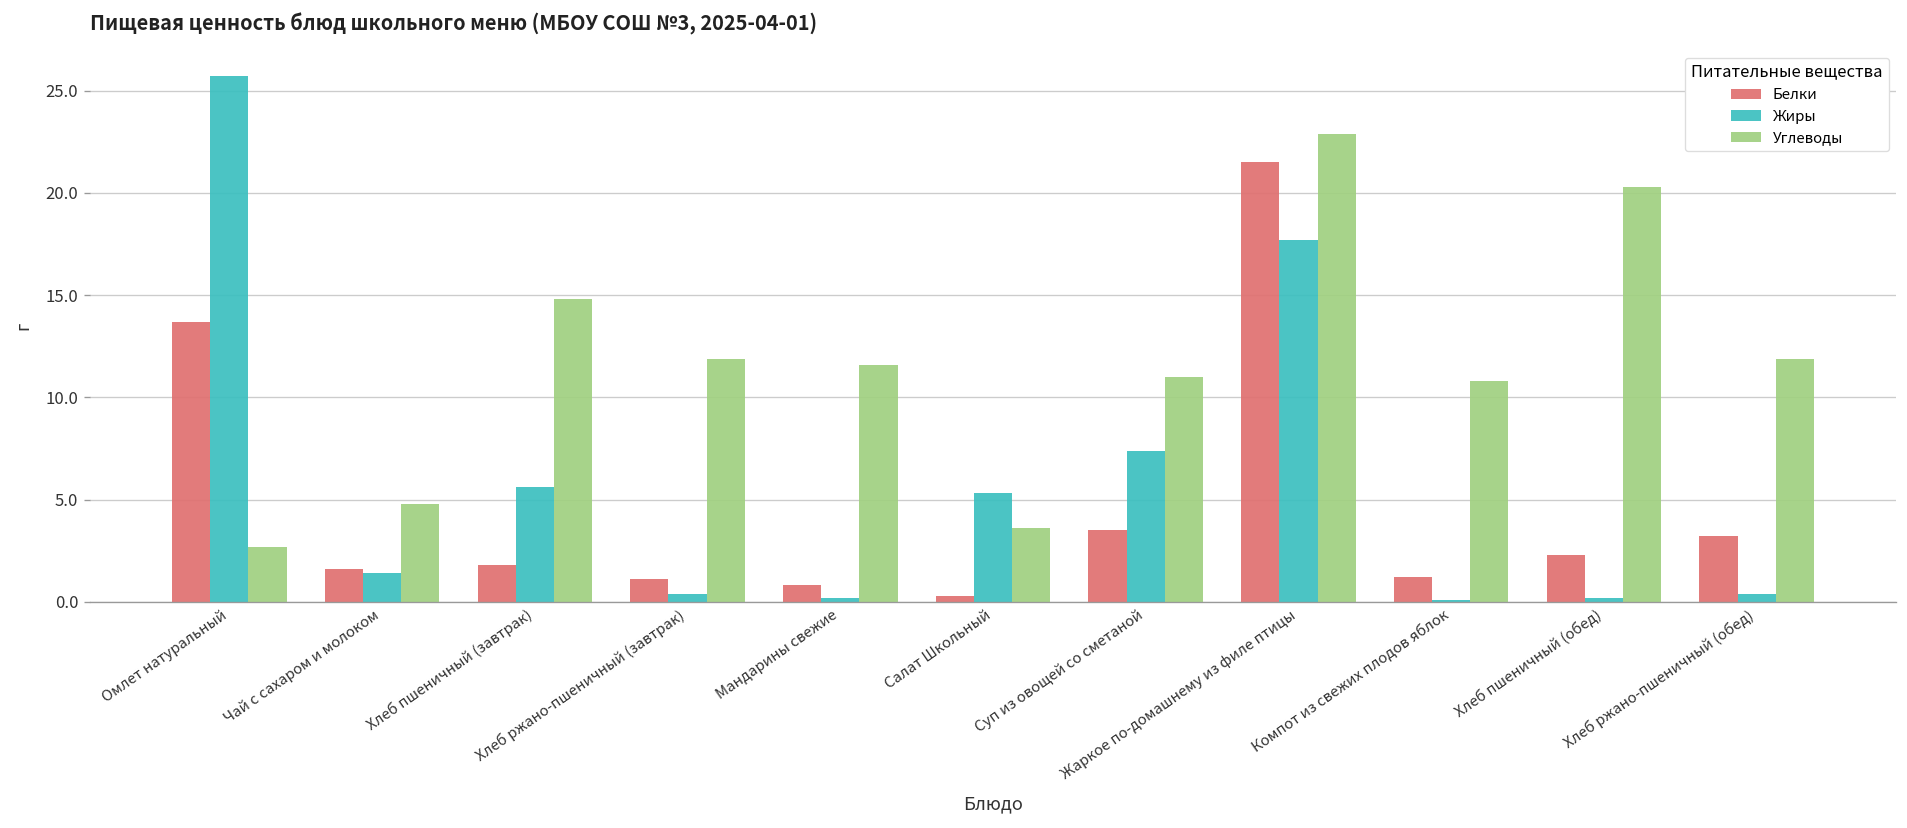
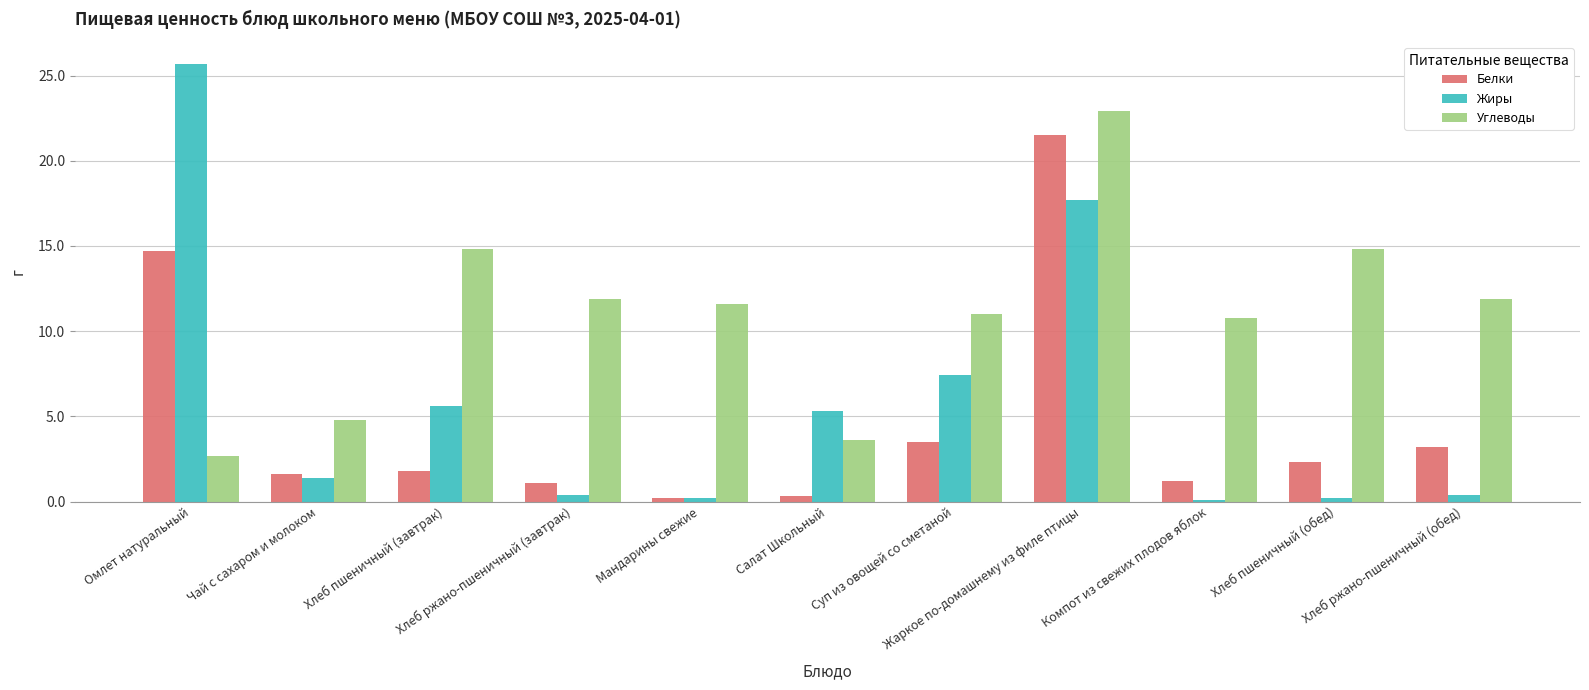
  {
    "Белки": {
-     "Омлет натуральный": 13.7,
+     "Омлет натуральный": 14.7,
      "Чай с сахаром и молоком": 1.6,
      "Хлеб пшеничный (завтрак)": 1.8,
      "Хлеб ржано-пшеничный (завтрак)": 1.1,
-     "Мандарины свежие": 0.8,
+     "Мандарины свежие": 0.2,
      "Салат Школьный": 0.3,
      "Суп из овощей со сметаной": 3.5,
      "Жаркое по-домашнему из филе птицы": 21.5,
      "Компот из свежих плодов яблок": 1.2,
      "Хлеб пшеничный (обед)": 2.3,
      "Хлеб ржано-пшеничный (обед)": 3.2
    },
    "Жиры": {
      "Омлет натуральный": 25.7,
      "Чай с сахаром и молоком": 1.4,
      "Хлеб пшеничный (завтрак)": 5.6,
      "Хлеб ржано-пшеничный (завтрак)": 0.4,
      "Мандарины свежие": 0.2,
      "Салат Школьный": 5.3,
      "Суп из овощей со сметаной": 7.4,
      "Жаркое по-домашнему из филе птицы": 17.7,
      "Хлеб пшеничный (обед)": 0.2,
      "Хлеб ржано-пшеничный (обед)": 0.4
    },
    "Углеводы": {
      "Омлет натуральный": 2.7,
      "Чай с сахаром и молоком": 4.8,
      "Хлеб пшеничный (завтрак)": 14.8,
      "Хлеб ржано-пшеничный (завтрак)": 11.9,
      "Мандарины свежие": 11.6,
      "Салат Школьный": 3.6,
      "Суп из овощей со сметаной": 11.0,
      "Жаркое по-домашнему из филе птицы": 22.9,
      "Компот из свежих плодов яблок": 10.8,
-     "Хлеб пшеничный (обед)": 20.3,
+     "Хлеб пшеничный (обед)": 14.8,
      "Хлеб ржано-пшеничный (обед)": 11.9
    }
  }
